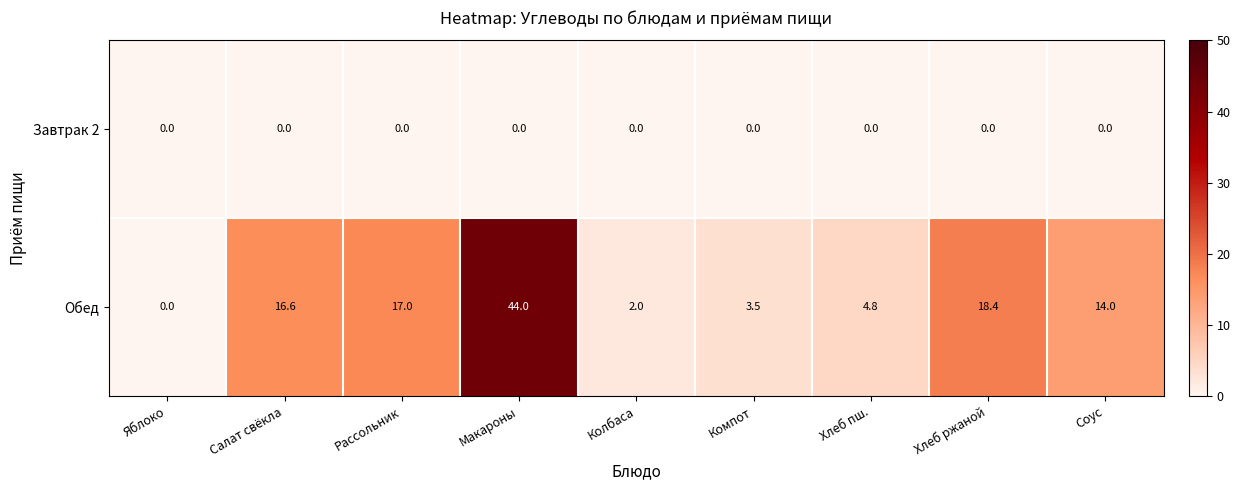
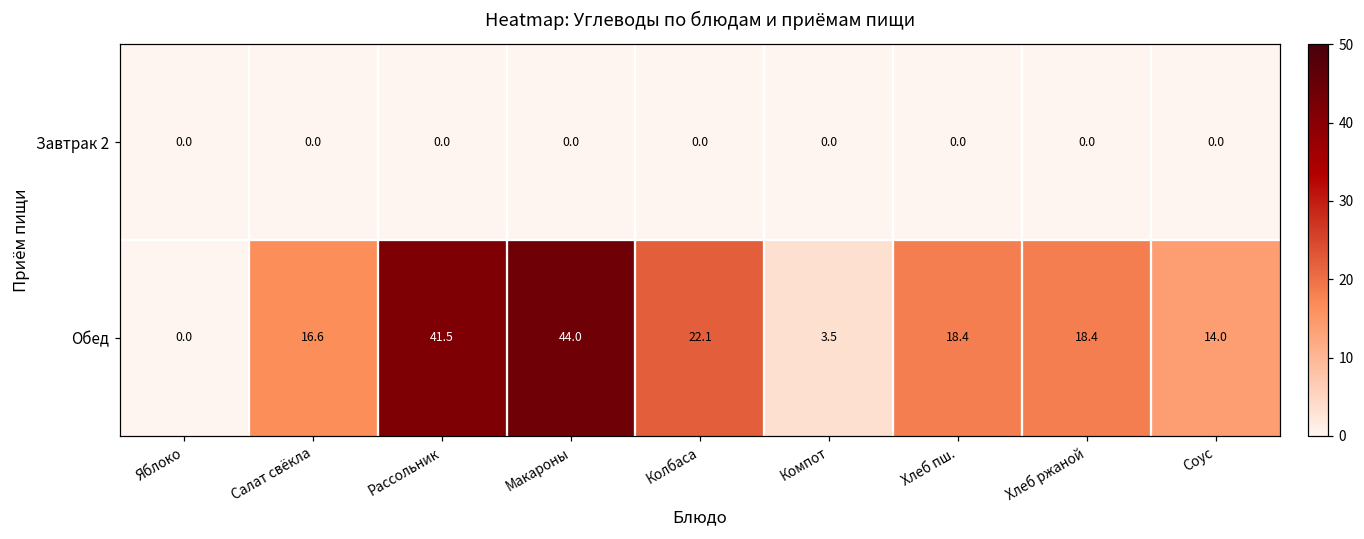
  {
    "Завтрак 2": {
      "Яблоко": 0.0,
      "Салат свёкла": 0.0,
      "Рассольник": 0.0,
      "Макароны": 0.0,
      "Колбаса": 0.0,
      "Компот": 0.0,
      "Хлеб пш.": 0.0,
      "Хлеб ржаной": 0.0,
      "Соус": 0.0
    },
    "Обед": {
      "Яблоко": 0.0,
      "Салат свёкла": 16.6,
-     "Рассольник": 17.0,
+     "Рассольник": 41.5,
      "Макароны": 44.0,
-     "Колбаса": 2.0,
+     "Колбаса": 22.1,
      "Компот": 3.5,
-     "Хлеб пш.": 4.8,
+     "Хлеб пш.": 18.4,
      "Хлеб ржаной": 18.4,
      "Соус": 14.0
    }
  }
